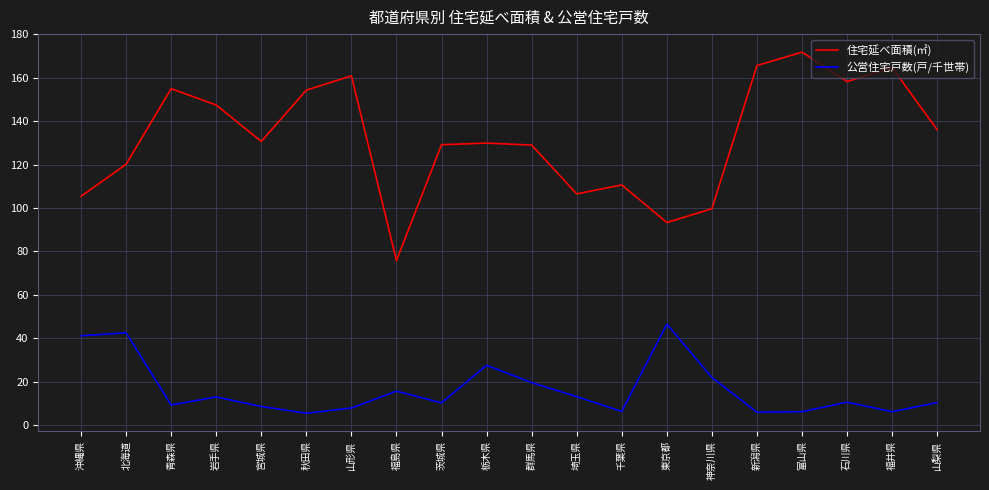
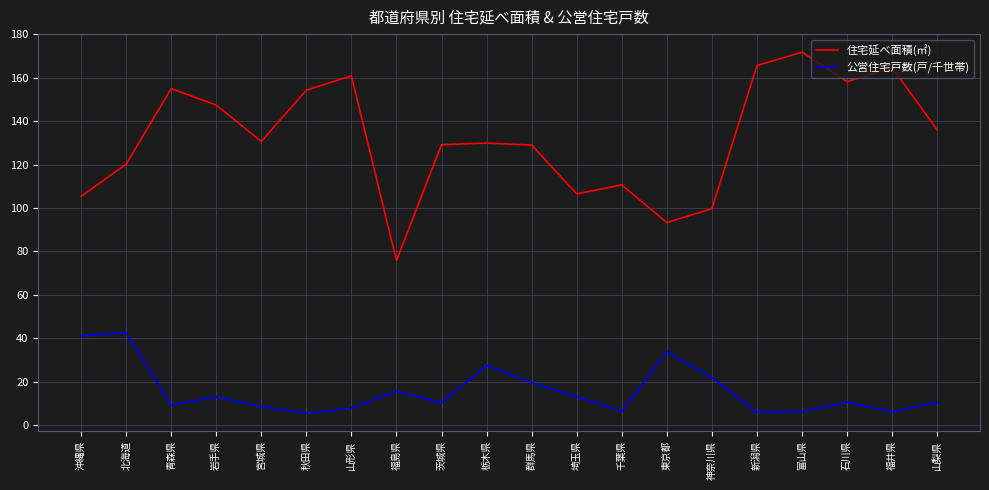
  {
    "住宅延べ面積(㎡)": {
      "沖縄県": 105,
      "北海道": 120,
      "青森県": 155,
      "岩手県": 147,
      "宮城県": 131,
      "秋田県": 154,
      "山形県": 161,
      "福島県": 76,
      "茨城県": 129,
      "栃木県": 130,
      "群馬県": 129,
      "埼玉県": 106,
      "千葉県": 111,
      "東京都": 93,
      "神奈川県": 100,
      "新潟県": 166,
      "富山県": 172,
      "石川県": 158,
      "山梨県": 136
    },
    "公営住宅戸数(戸/千世帯)": {
      "沖縄県": 41,
      "北海道": 42,
      "青森県": 9,
      "岩手県": 13,
      "宮城県": 9,
      "秋田県": 5,
      "山形県": 8,
      "福島県": 16,
      "茨城県": 10,
      "栃木県": 28,
      "群馬県": 20,
      "埼玉県": 13,
      "千葉県": 6,
-     "東京都": 46,
+     "東京都": 34,
      "神奈川県": 22,
      "新潟県": 6,
      "富山県": 6,
      "石川県": 10,
      "福井県": 6,
      "山梨県": 10
    }
  }
